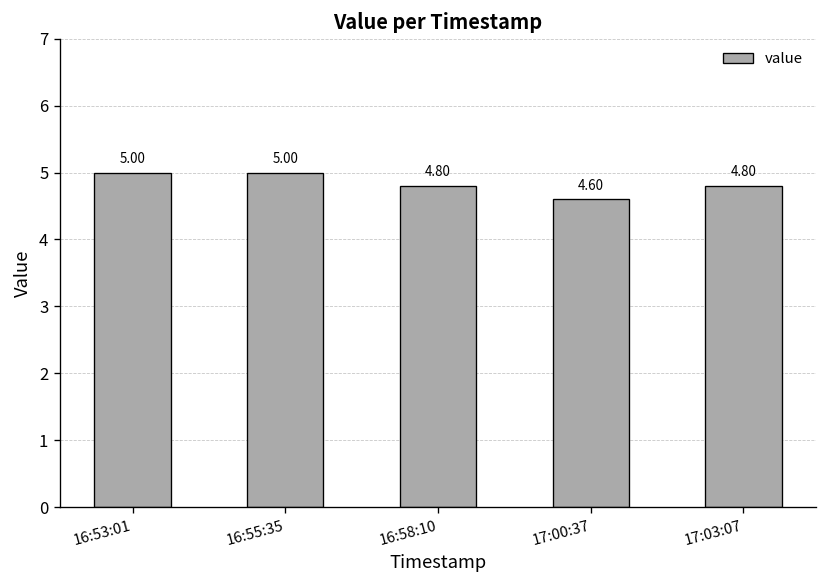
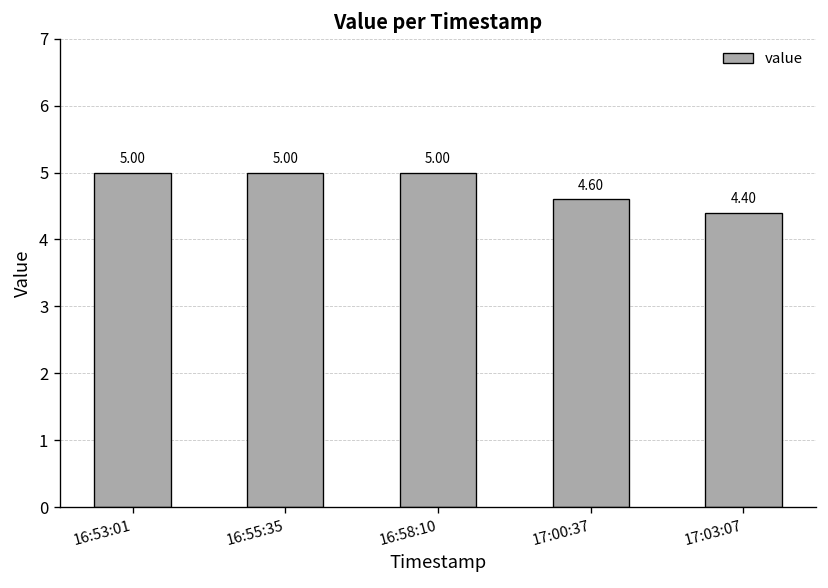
  {
    "16:53:01": 5.00,
    "16:55:35": 5.00,
-   "16:58:10": 4.80,
+   "16:58:10": 5.00,
    "17:00:37": 4.60,
-   "17:03:07": 4.80
+   "17:03:07": 4.40
  }
